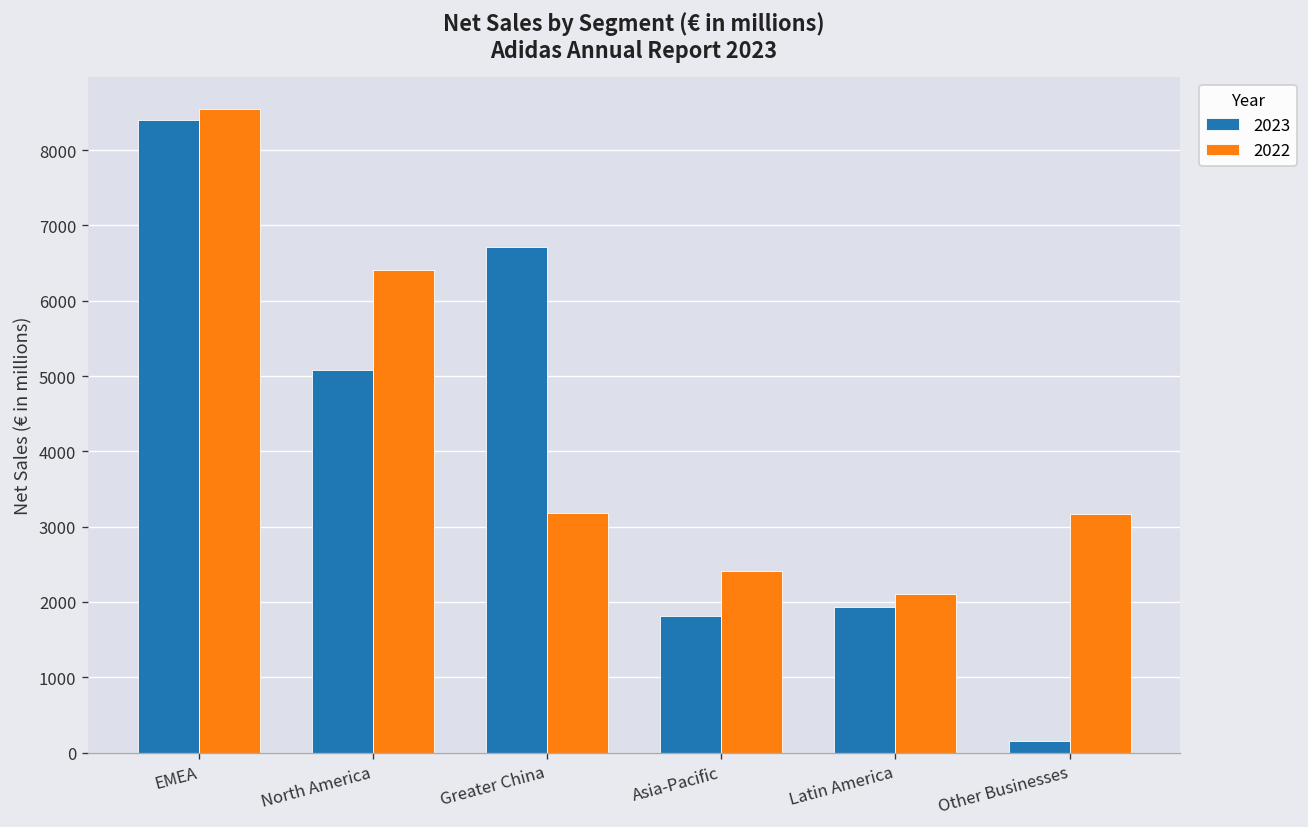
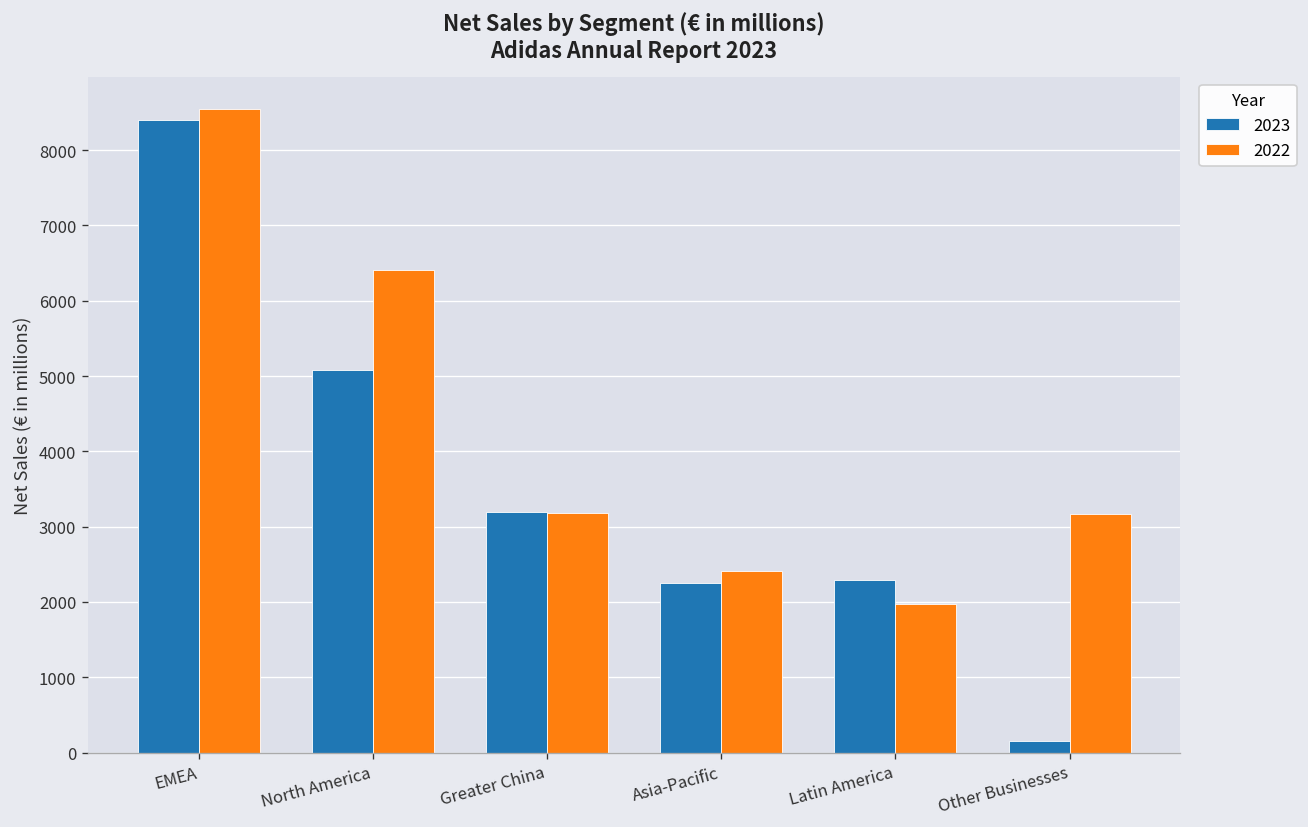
  {
    "2023": {
      "EMEA": 8400,
      "North America": 5100,
-     "Greater China": 6700,
-     "Asia-Pacific": 1800,
-     "Latin America": 1900,
+     "Greater China": 3200,
+     "Asia-Pacific": 2300,
+     "Latin America": 2300,
      "Other Businesses": 200
    },
    "2022": {
      "EMEA": 8600,
      "North America": 6400,
      "Greater China": 3200,
      "Asia-Pacific": 2400,
-     "Latin America": 2100,
+     "Latin America": 2000,
      "Other Businesses": 3200
    }
  }
